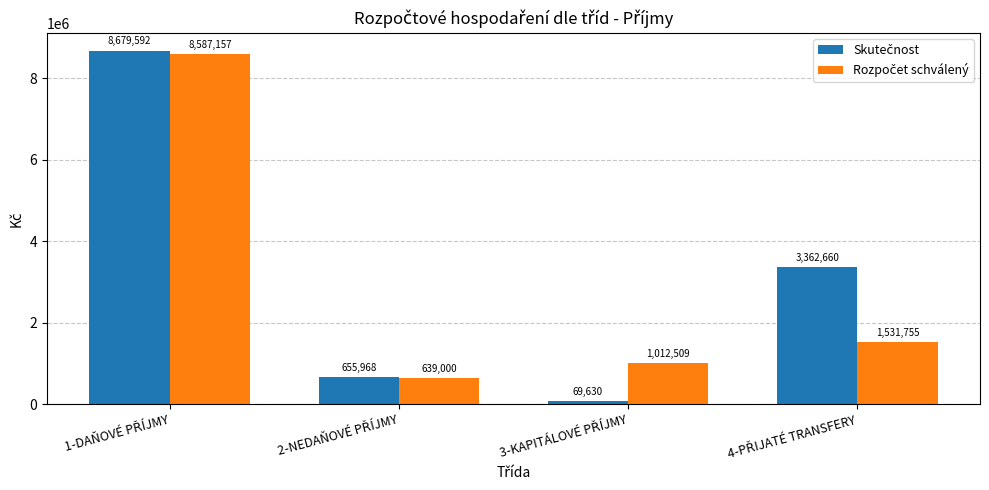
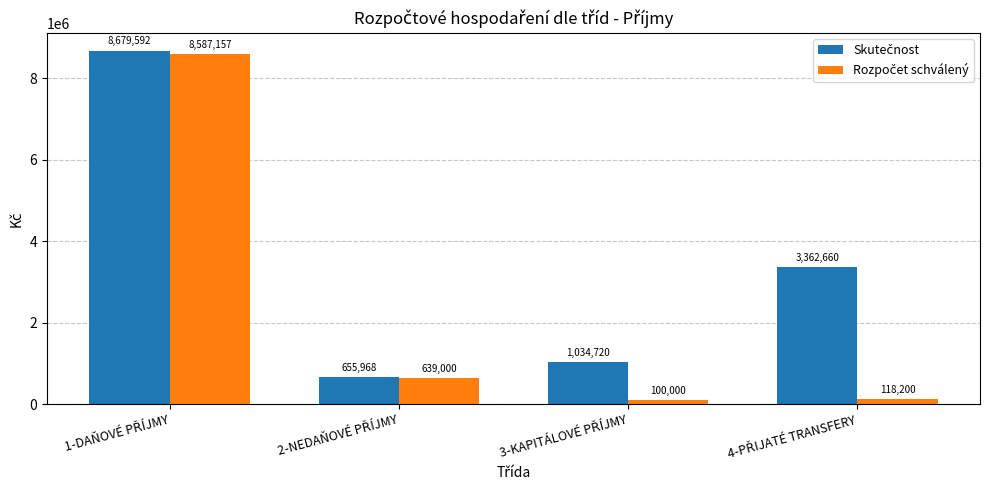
  {
    "Skutečnost": {
      "1-DAŇOVÉ PŘÍJMY": "8,679,592",
      "2-NEDAŇOVÉ PŘÍJMY": "655,968",
-     "3-KAPITÁLOVÉ PŘÍJMY": "69,630",
+     "3-KAPITÁLOVÉ PŘÍJMY": "1,034,720",
      "4-PŘIJATÉ TRANSFERY": "3,362,660"
    },
    "Rozpočet schválený": {
      "1-DAŇOVÉ PŘÍJMY": "8,587,157",
      "2-NEDAŇOVÉ PŘÍJMY": "639,000",
-     "3-KAPITÁLOVÉ PŘÍJMY": "1,012,509",
-     "4-PŘIJATÉ TRANSFERY": "1,531,755"
+     "3-KAPITÁLOVÉ PŘÍJMY": "100,000",
+     "4-PŘIJATÉ TRANSFERY": "118,200"
    }
  }
